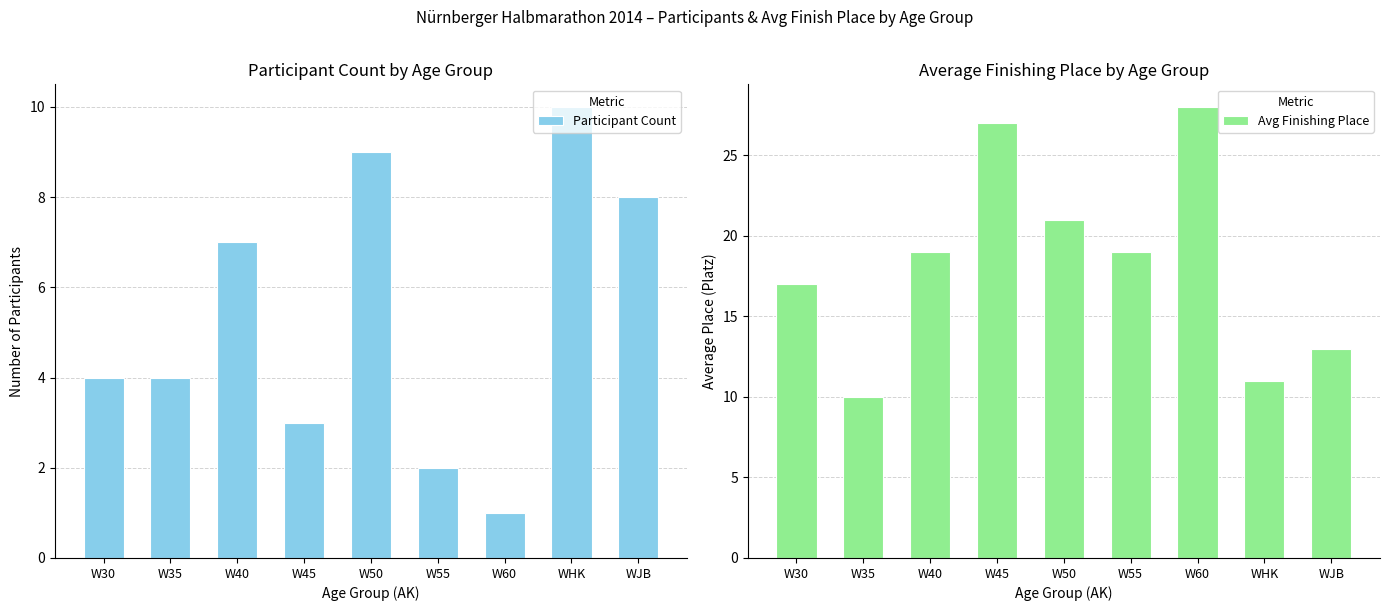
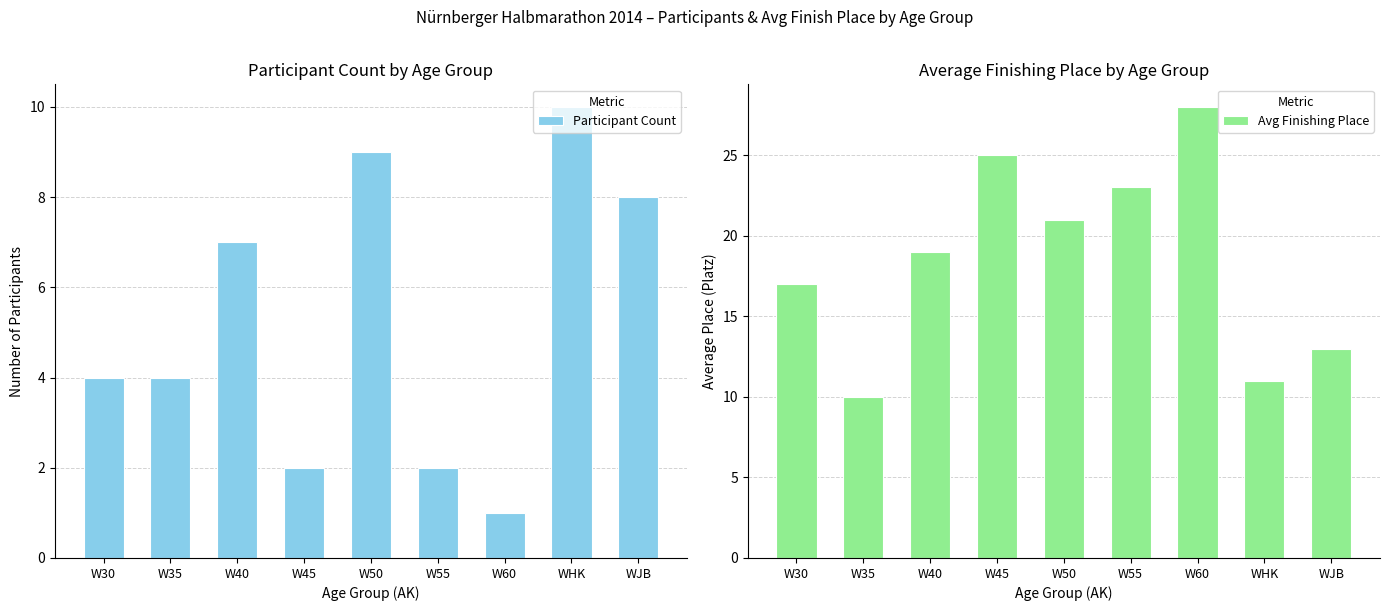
  {
    "Participant Count by Age Group": {
      "W30": 4,
      "W35": 4,
      "W40": 7,
-     "W45": 3,
+     "W45": 2,
      "W50": 9,
      "W55": 2,
      "W60": 1,
      "WJB": 8
    },
    "Average Finishing Place by Age Group": {
      "W30": 17,
      "W35": 10,
      "W40": 19,
-     "W45": 27,
+     "W45": 25,
      "W50": 21,
-     "W55": 19,
+     "W55": 23,
      "W60": 28,
      "WHK": 11,
      "WJB": 13
    }
  }
